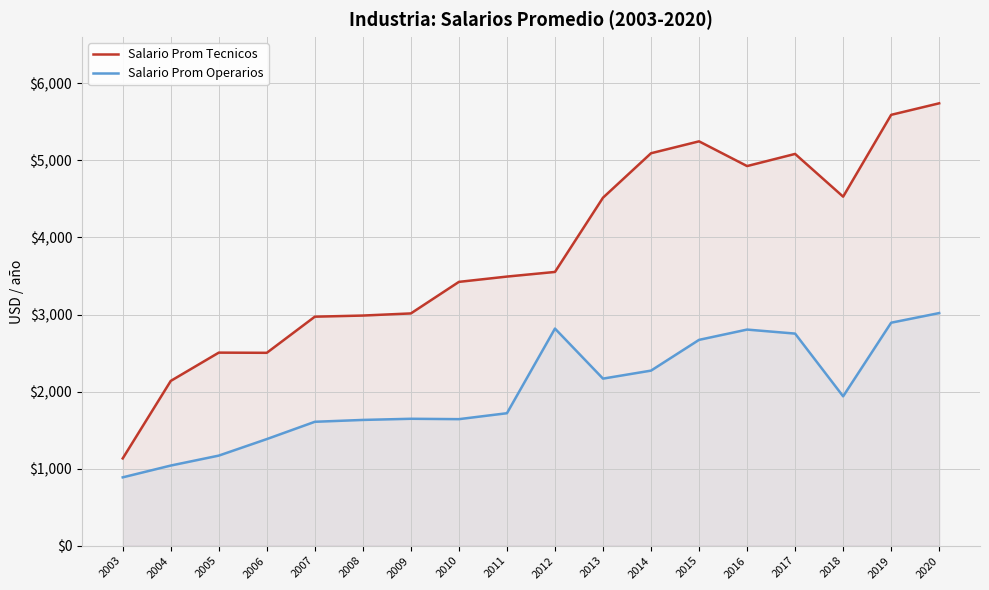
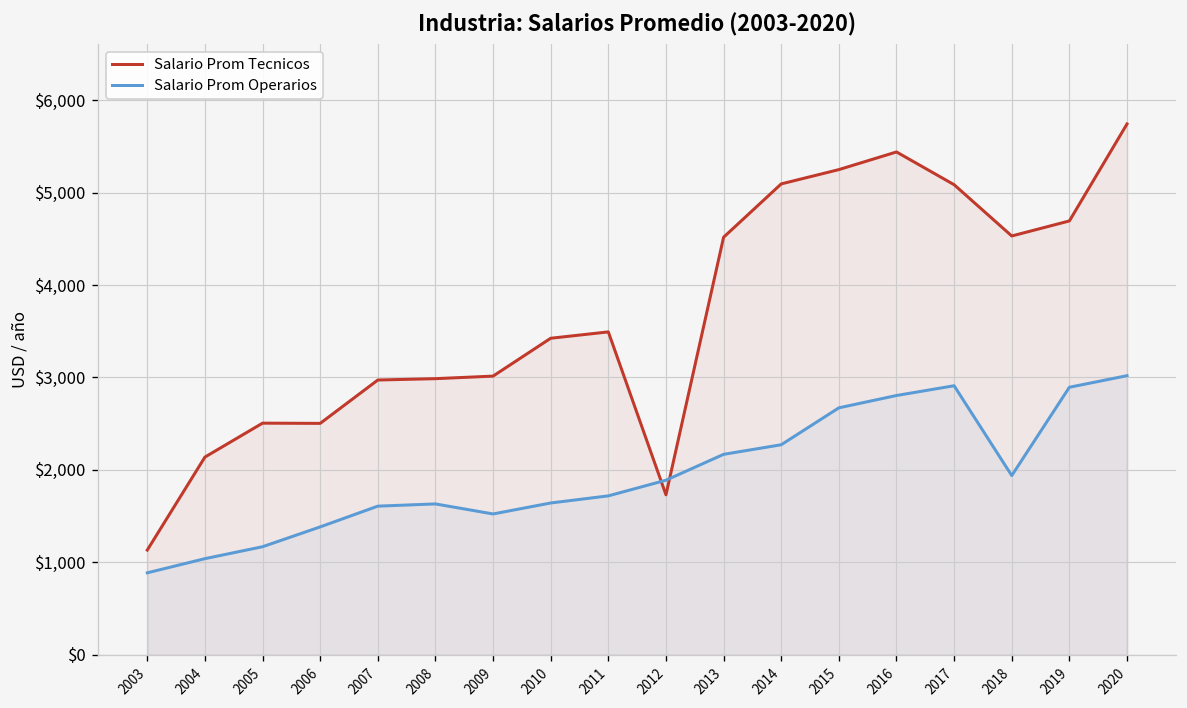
  {
    "Salario Prom Tecnicos": {
      "2003": "$1,100",
      "2004": "$2,100",
      "2005": "$2,500",
      "2006": "$2,500",
      "2007": "$3,000",
      "2008": "$3,000",
      "2009": "$3,000",
      "2010": "$3,400",
      "2011": "$3,500",
-     "2012": "$3,600",
+     "2012": "$1,700",
      "2013": "$4,500",
      "2014": "$5,100",
      "2015": "$5,200",
-     "2016": "$4,900",
+     "2016": "$5,400",
      "2017": "$5,100",
      "2018": "$4,500",
-     "2019": "$5,600",
+     "2019": "$4,700",
      "2020": "$5,700"
    },
    "Salario Prom Operarios": {
      "2003": "$900",
      "2004": "$1,000",
      "2005": "$1,200",
      "2006": "$1,400",
      "2007": "$1,600",
      "2008": "$1,600",
-     "2009": "$1,600",
+     "2009": "$1,500",
      "2010": "$1,600",
      "2011": "$1,700",
-     "2012": "$2,800",
+     "2012": "$1,900",
      "2013": "$2,200",
      "2014": "$2,300",
      "2015": "$2,700",
      "2016": "$2,800",
-     "2017": "$2,800",
+     "2017": "$2,900",
      "2018": "$1,900",
      "2019": "$2,900",
      "2020": "$3,000"
    }
  }
